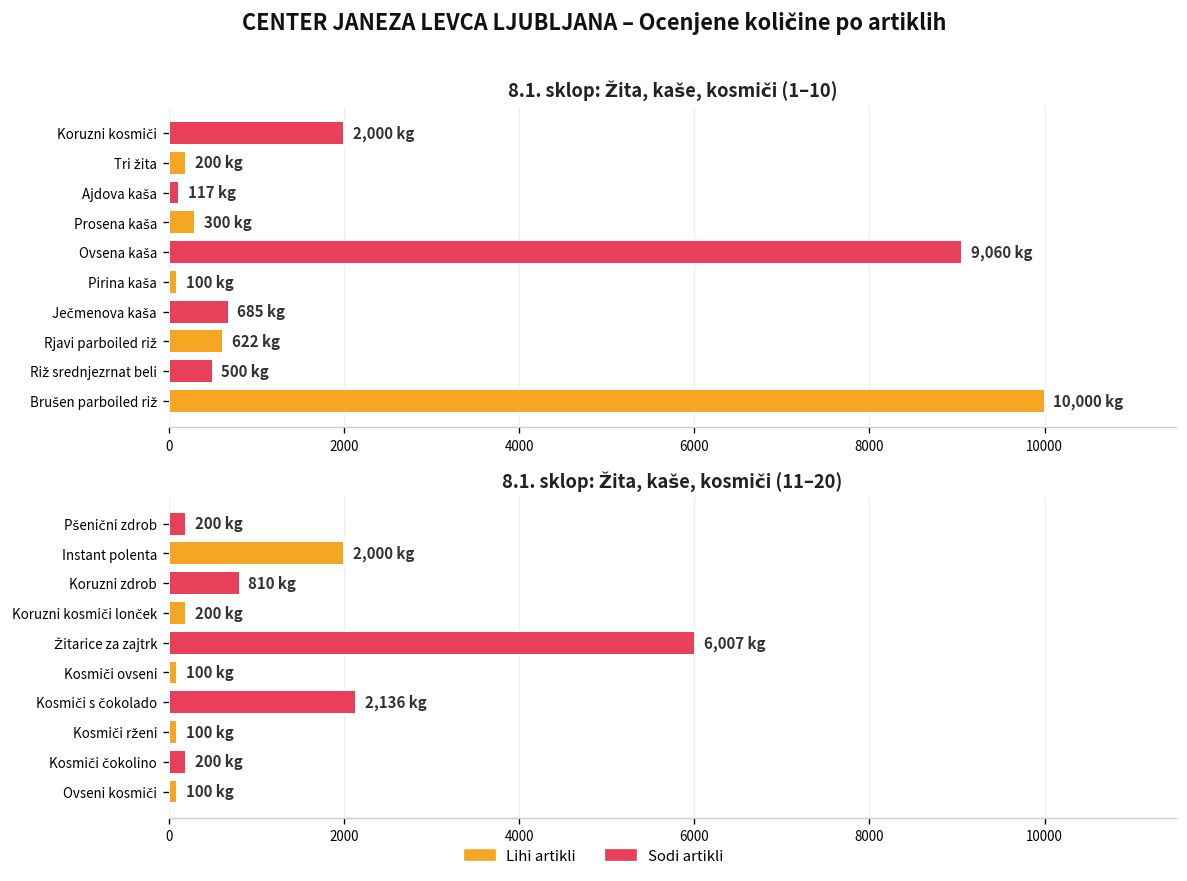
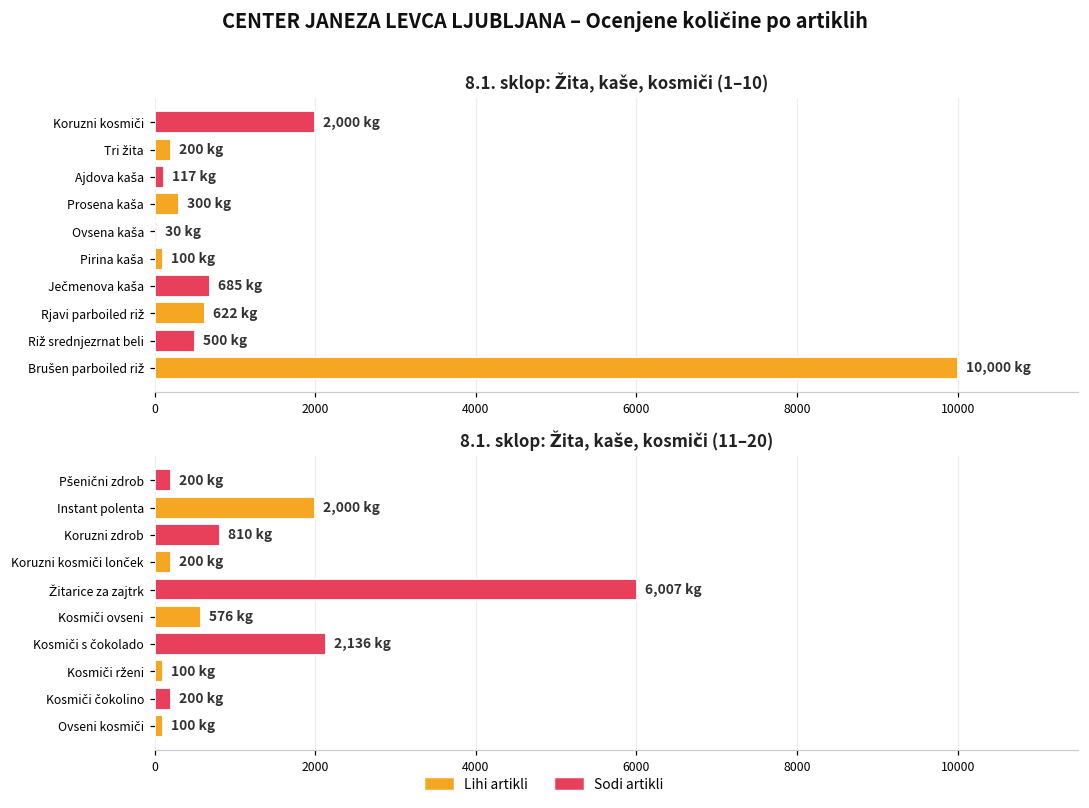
  {
    "8.1. sklop: Žita, kaše, kosmiči (1–10)": {
      "Koruzni kosmiči": "2,000",
      "Tri žita": "200",
      "Ajdova kaša": "117",
      "Prosena kaša": "300",
-     "Ovsena kaša": "9,060",
+     "Ovsena kaša": "30",
      "Pirina kaša": "100",
      "Ječmenova kaša": "685",
      "Rjavi parboiled riž": "622",
      "Riž srednjezrnat beli": "500",
      "Brušen parboiled riž": "10,000"
    },
    "8.1. sklop: Žita, kaše, kosmiči (11–20)": {
      "Pšenični zdrob": "200",
      "Instant polenta": "2,000",
      "Koruzni zdrob": "810",
      "Koruzni kosmiči lonček": "200",
      "Žitarice za zajtrk": "6,007",
-     "Kosmiči ovseni": "100",
+     "Kosmiči ovseni": "576",
      "Kosmiči s čokolado": "2,136",
      "Kosmiči rženi": "100",
      "Kosmiči čokolino": "200",
      "Ovseni kosmiči": "100"
    }
  }
